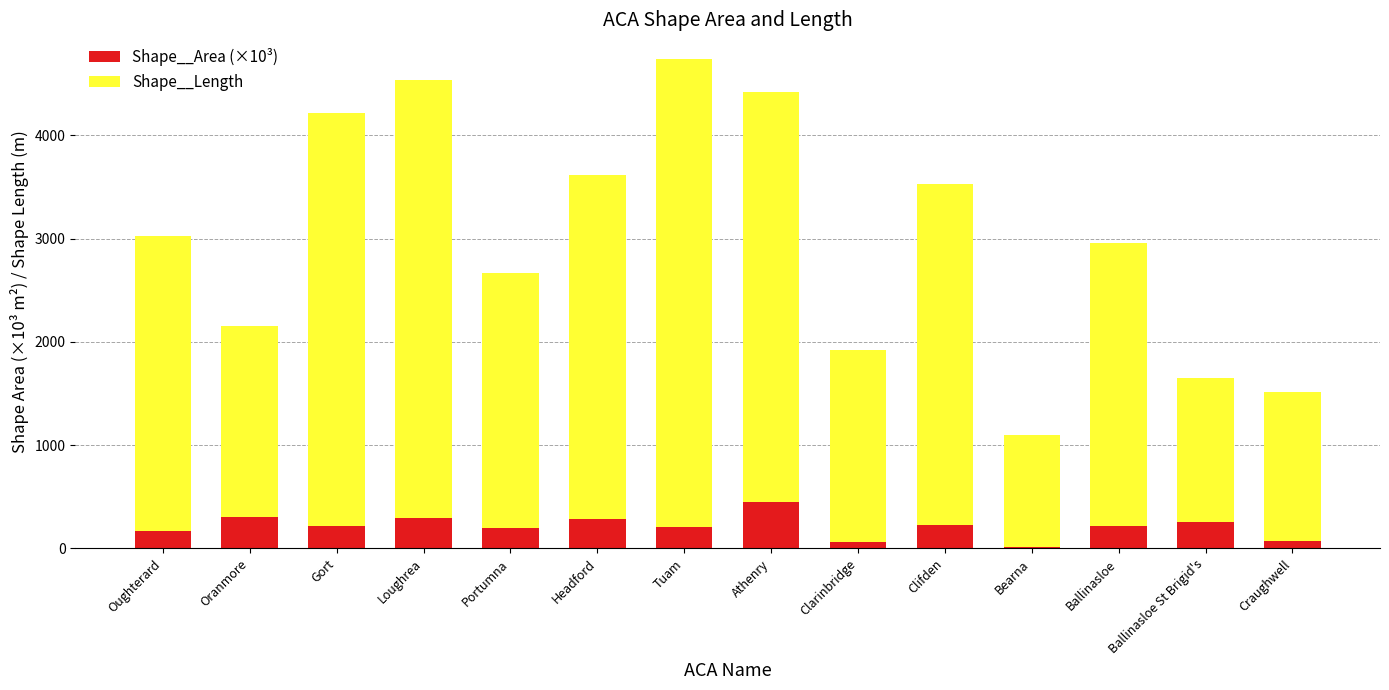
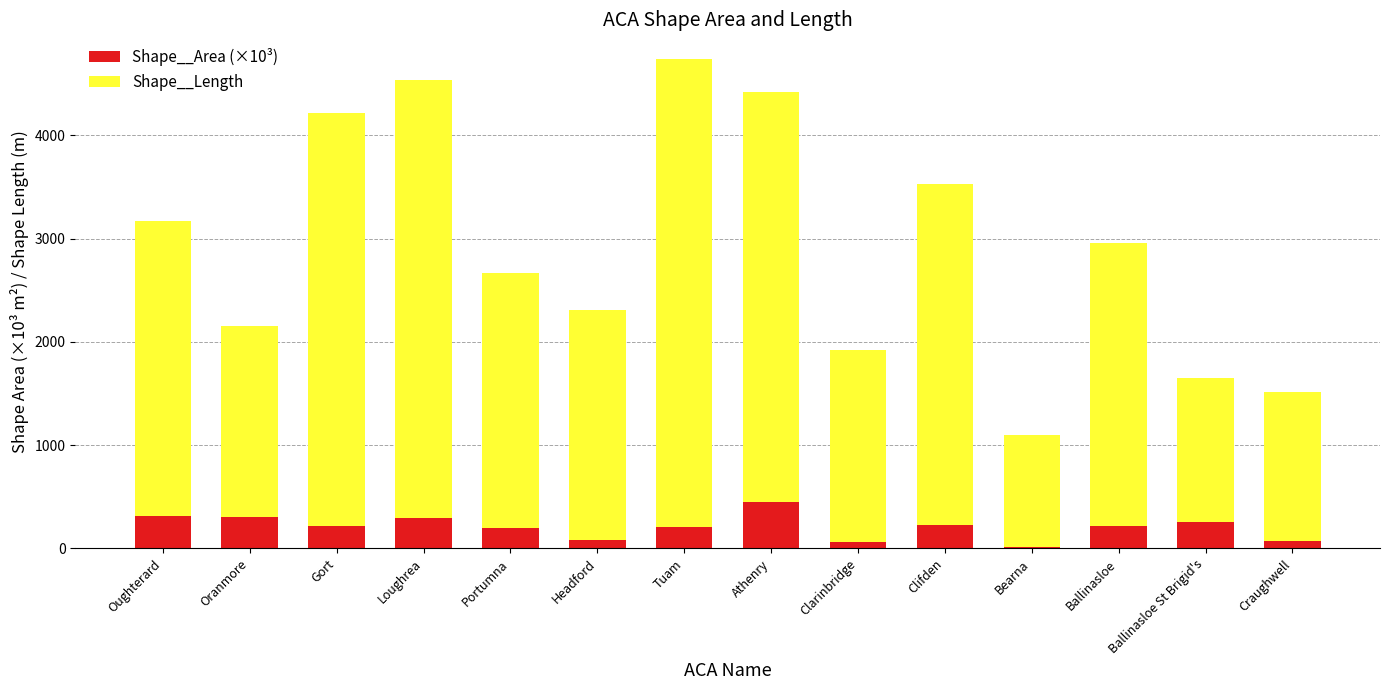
  {
    "Shape__Area (×10³)": {
-     "Oughterard": 170,
+     "Oughterard": 310,
      "Oranmore": 300,
      "Gort": 220,
      "Loughrea": 290,
      "Portumna": 200,
-     "Headford": 290,
+     "Headford": 80,
      "Tuam": 200,
      "Athenry": 450,
      "Clarinbridge": 70,
      "Clifden": 230,
      "Ballinasloe": 210,
      "Ballinasloe St Brigid's": 260,
      "Craughwell": 70
    },
    "Shape__Length": {
      "Oughterard": 2860,
      "Oranmore": 1850,
      "Gort": 4000,
      "Loughrea": 4240,
      "Portumna": 2470,
-     "Headford": 3330,
+     "Headford": 2220,
      "Tuam": 4540,
      "Athenry": 3970,
      "Clarinbridge": 1850,
      "Clifden": 3300,
      "Bearna": 1080,
      "Ballinasloe": 2750,
      "Ballinasloe St Brigid's": 1390,
      "Craughwell": 1450
    }
  }
